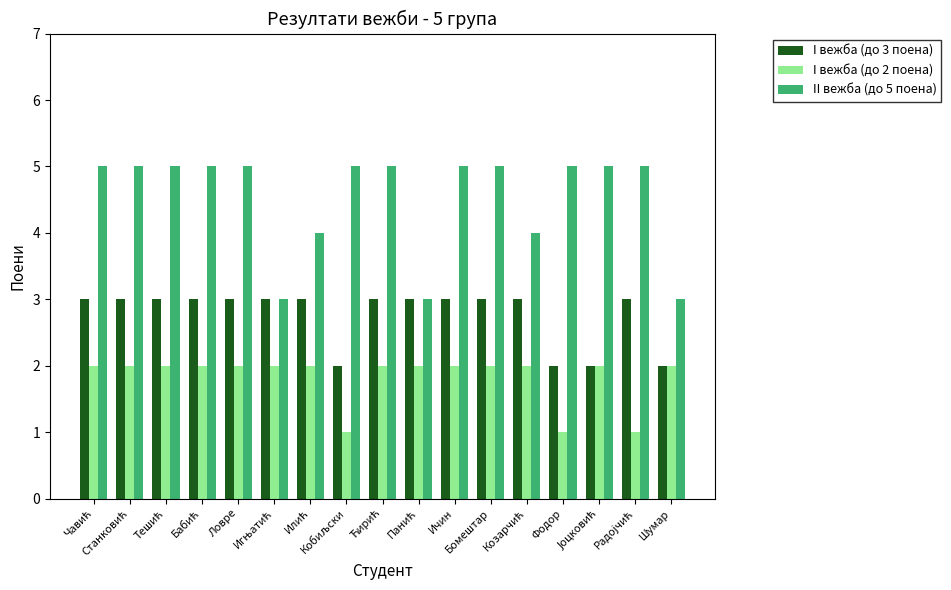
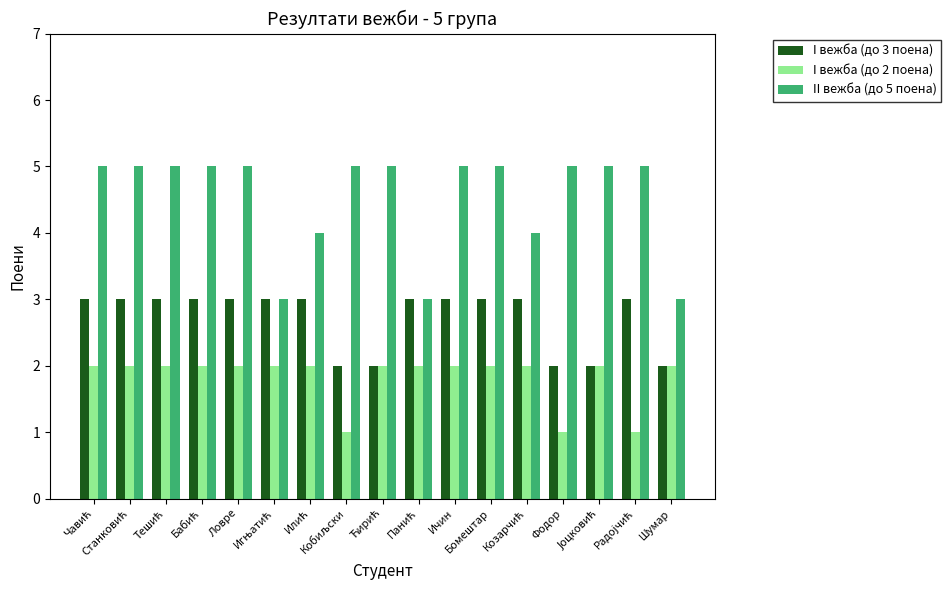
  {
    "I вежба (до 3 поена)": {
      "Чавић": 3,
      "Станковић": 3,
      "Тешић": 3,
      "Бабић": 3,
      "Ловре": 3,
      "Игњатић": 3,
      "Илић": 3,
      "Кобиљски": 2,
-     "Ћирић": 3,
+     "Ћирић": 2,
      "Панић": 3,
      "Ичин": 3,
      "Бомештар": 3,
      "Козарчић": 3,
      "Фодор": 2,
      "Јоцковић": 2,
      "Радојчић": 3,
      "Шумар": 2
    },
    "I вежба (до 2 поена)": {
      "Чавић": 2,
      "Станковић": 2,
      "Тешић": 2,
      "Бабић": 2,
      "Ловре": 2,
      "Игњатић": 2,
      "Илић": 2,
      "Кобиљски": 1,
      "Ћирић": 2,
      "Панић": 2,
      "Ичин": 2,
      "Бомештар": 2,
      "Козарчић": 2,
      "Фодор": 1,
      "Јоцковић": 2,
      "Радојчић": 1,
      "Шумар": 2
    },
    "II вежба (до 5 поена)": {
      "Чавић": 5,
      "Станковић": 5,
      "Тешић": 5,
      "Бабић": 5,
      "Ловре": 5,
      "Игњатић": 3,
      "Илић": 4,
      "Кобиљски": 5,
      "Ћирић": 5,
      "Панић": 3,
      "Ичин": 5,
      "Бомештар": 5,
      "Козарчић": 4,
      "Фодор": 5,
      "Јоцковић": 5,
      "Радојчић": 5,
      "Шумар": 3
    }
  }
